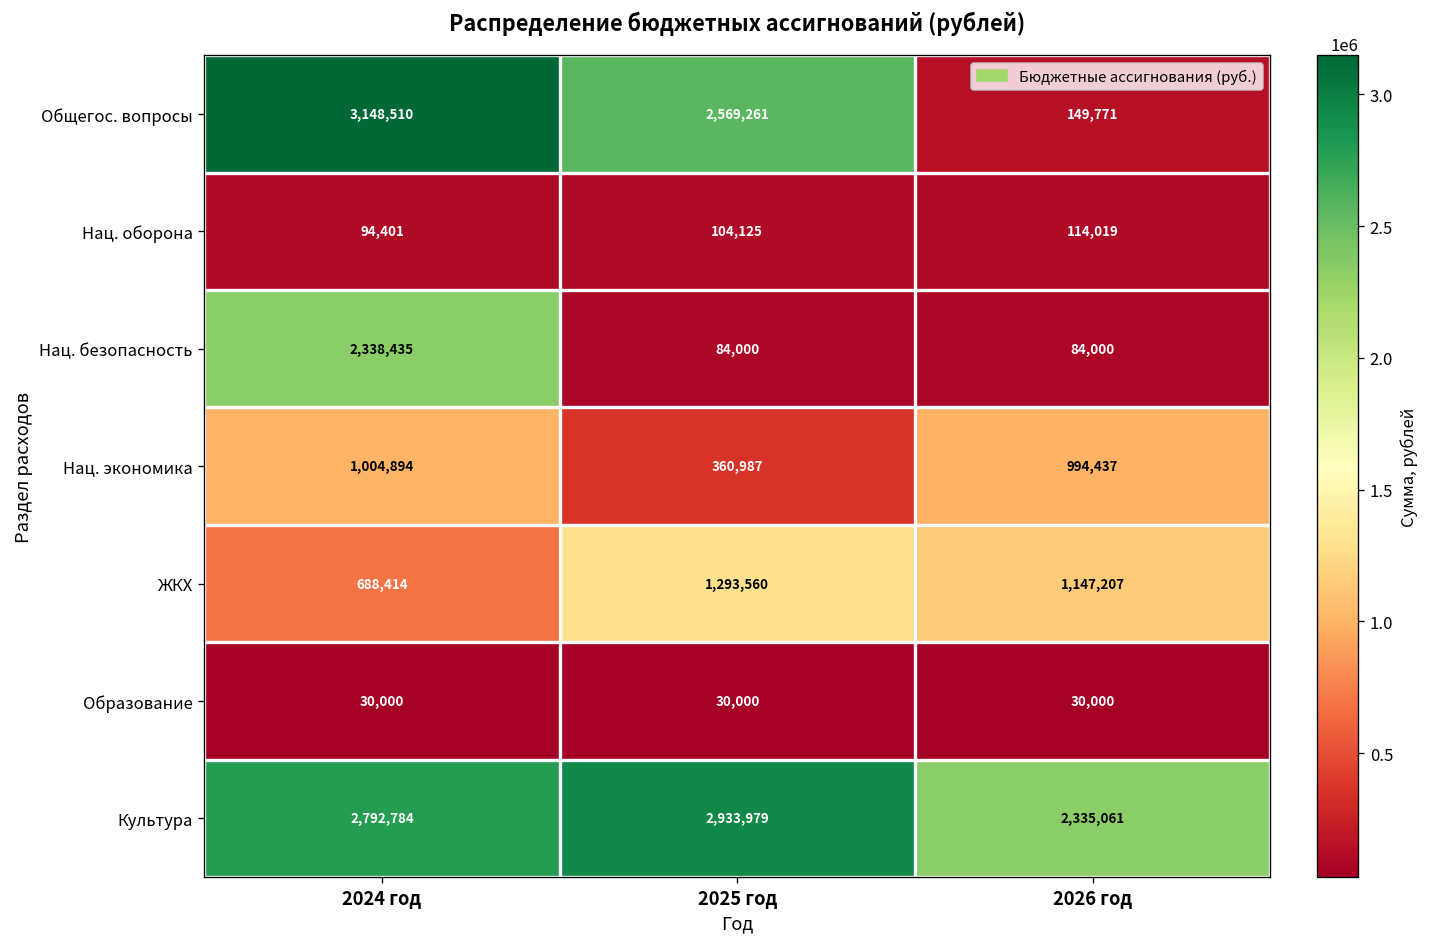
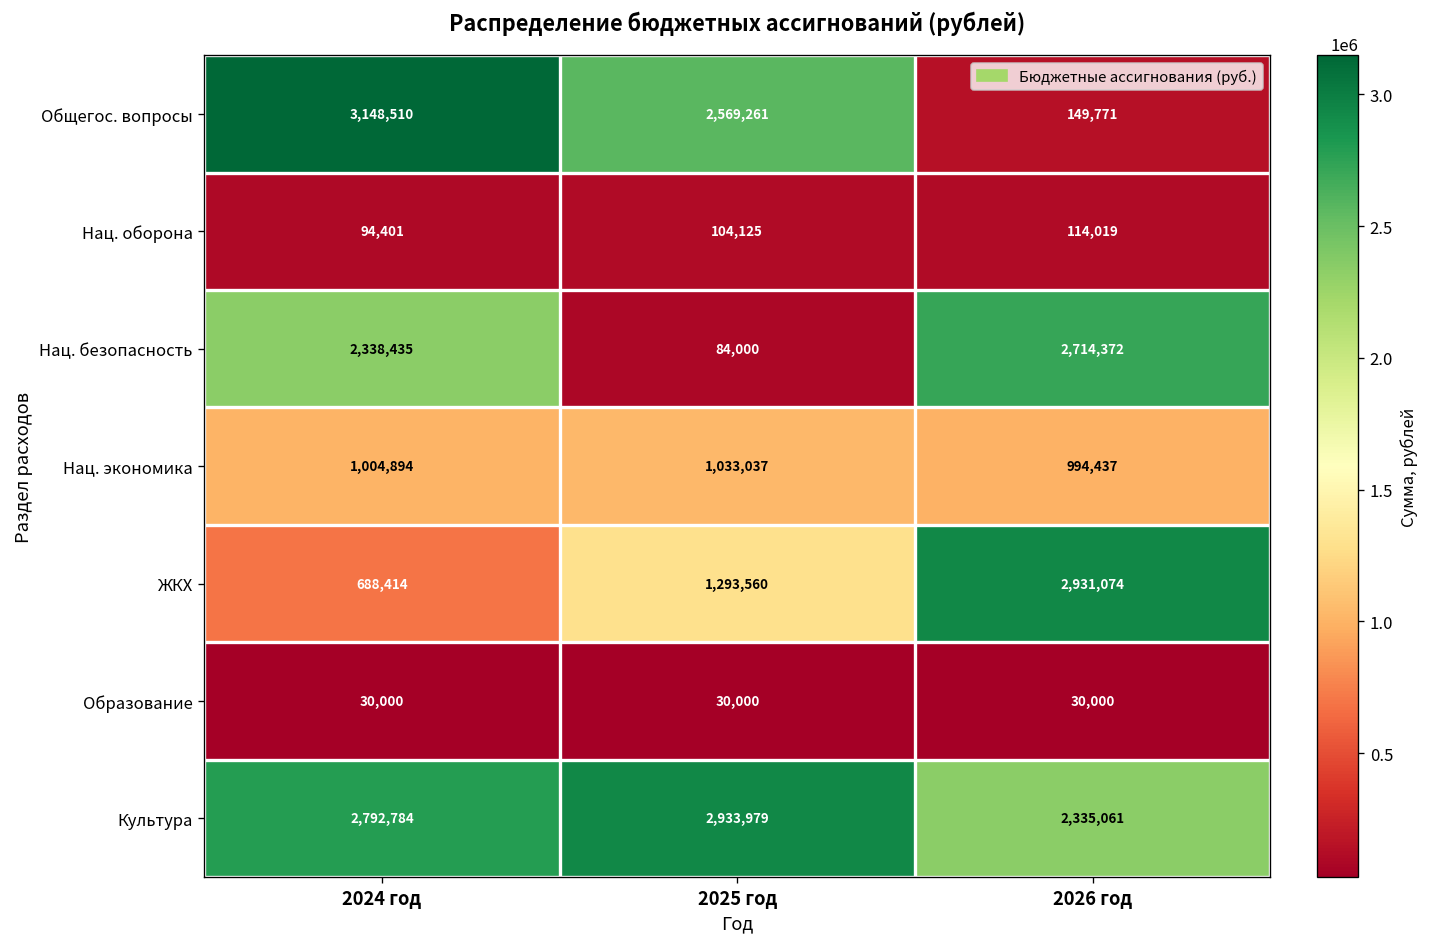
  {
    "Общегос. вопросы": {
      "2024 год": "3,148,510",
      "2025 год": "2,569,261",
      "2026 год": "149,771"
    },
    "Нац. оборона": {
      "2024 год": "94,401",
      "2025 год": "104,125",
      "2026 год": "114,019"
    },
    "Нац. безопасность": {
      "2024 год": "2,338,435",
      "2025 год": "84,000",
-     "2026 год": "84,000"
+     "2026 год": "2,714,372"
    },
    "Нац. экономика": {
      "2024 год": "1,004,894",
-     "2025 год": "360,987",
+     "2025 год": "1,033,037",
      "2026 год": "994,437"
    },
    "ЖКХ": {
      "2024 год": "688,414",
      "2025 год": "1,293,560",
-     "2026 год": "1,147,207"
+     "2026 год": "2,931,074"
    },
    "Образование": {
      "2024 год": "30,000",
      "2025 год": "30,000",
      "2026 год": "30,000"
    },
    "Культура": {
      "2024 год": "2,792,784",
      "2025 год": "2,933,979",
      "2026 год": "2,335,061"
    }
  }
